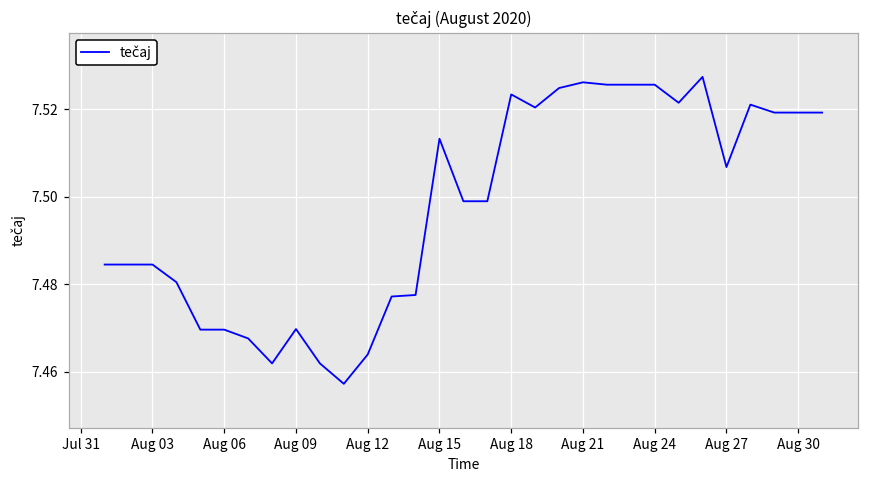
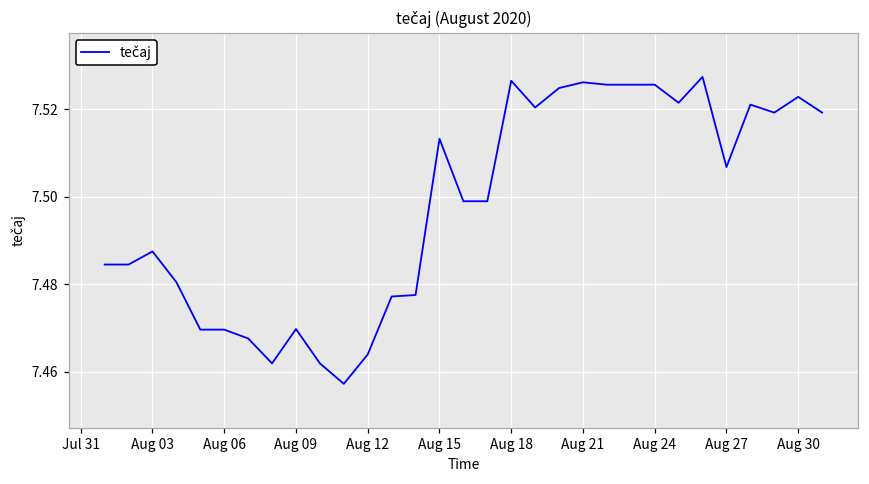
  {
-   "Aug 03": 7.484,
+   "Aug 03": 7.487,
    "Aug 06": 7.470,
    "Aug 09": 7.470,
    "Aug 12": 7.464,
    "Aug 15": 7.513,
-   "Aug 18": 7.523,
+   "Aug 18": 7.526,
    "Aug 21": 7.526,
    "Aug 24": 7.526,
    "Aug 27": 7.507,
-   "Aug 30": 7.519
+   "Aug 30": 7.523
  }
